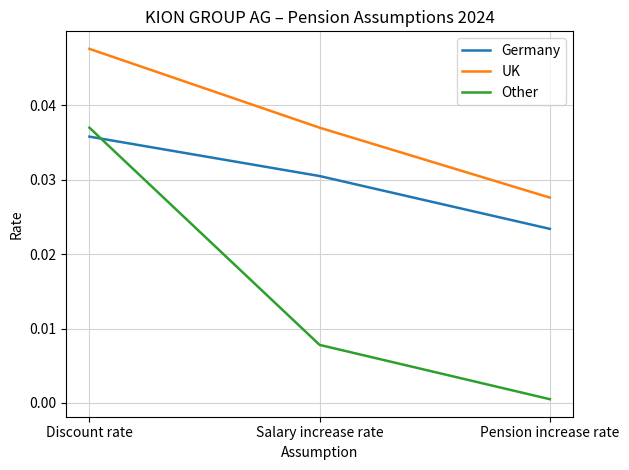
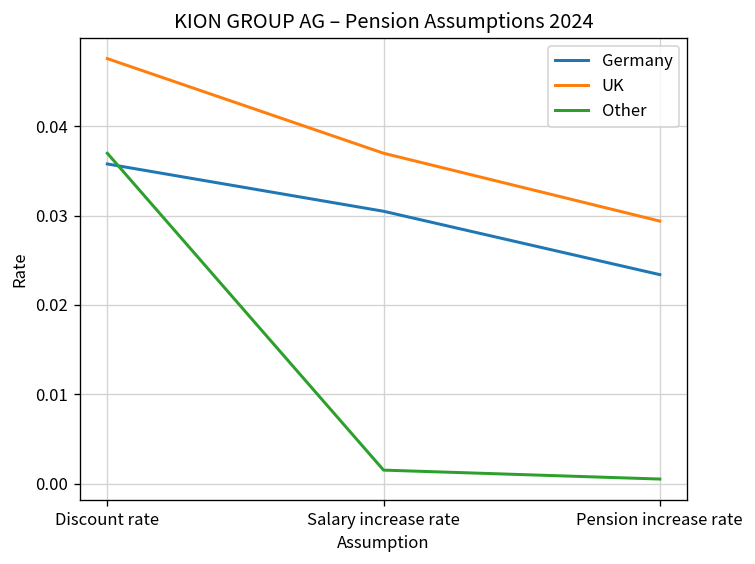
  {
    "Germany": {
      "Discount rate": 0.036,
      "Salary increase rate": 0.031,
      "Pension increase rate": 0.023
    },
    "UK": {
      "Discount rate": 0.048,
      "Salary increase rate": 0.037,
-     "Pension increase rate": 0.028
+     "Pension increase rate": 0.029
    },
    "Other": {
      "Discount rate": 0.037,
-     "Salary increase rate": 0.008,
+     "Salary increase rate": 0.002,
      "Pension increase rate": 0.001
    }
  }
